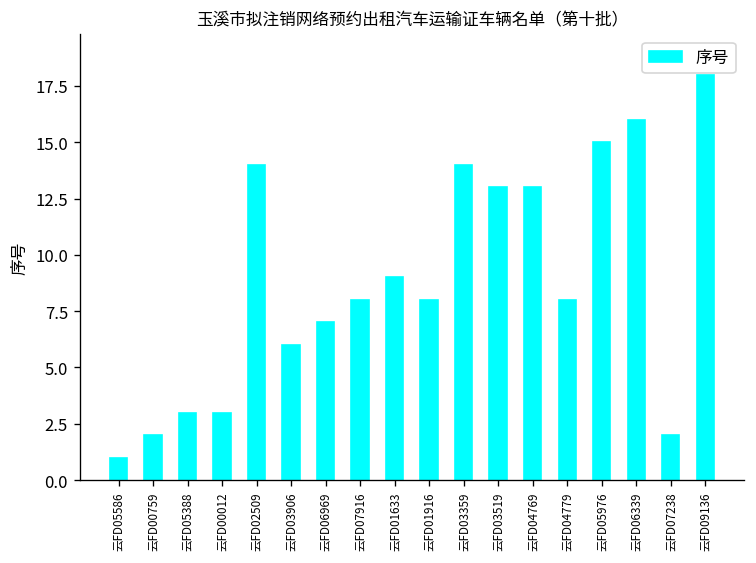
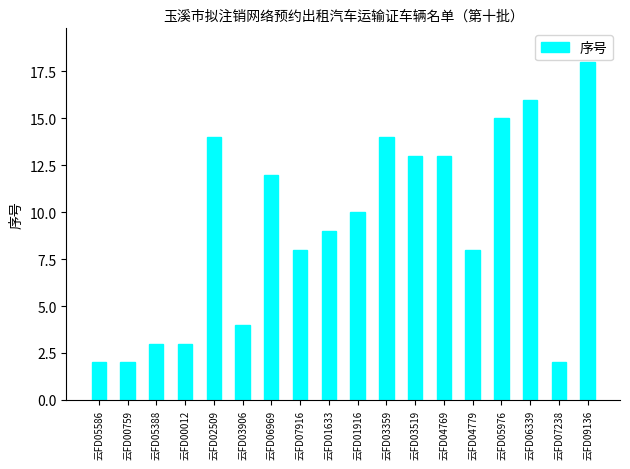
  {
-   "云FD05586": 1,
+   "云FD05586": 2,
    "云FD00759": 2,
    "云FD05388": 3,
    "云FD00012": 3,
    "云FD02509": 14,
-   "云FD03906": 6,
-   "云FD06969": 7,
+   "云FD03906": 4,
+   "云FD06969": 12,
    "云FD07916": 8,
    "云FD01633": 9,
-   "云FD01916": 8,
+   "云FD01916": 10,
    "云FD03359": 14,
    "云FD03519": 13,
    "云FD04769": 13,
    "云FD04779": 8,
    "云FD05976": 15,
    "云FD06339": 16,
    "云FD07238": 2,
    "云FD09136": 18
  }
